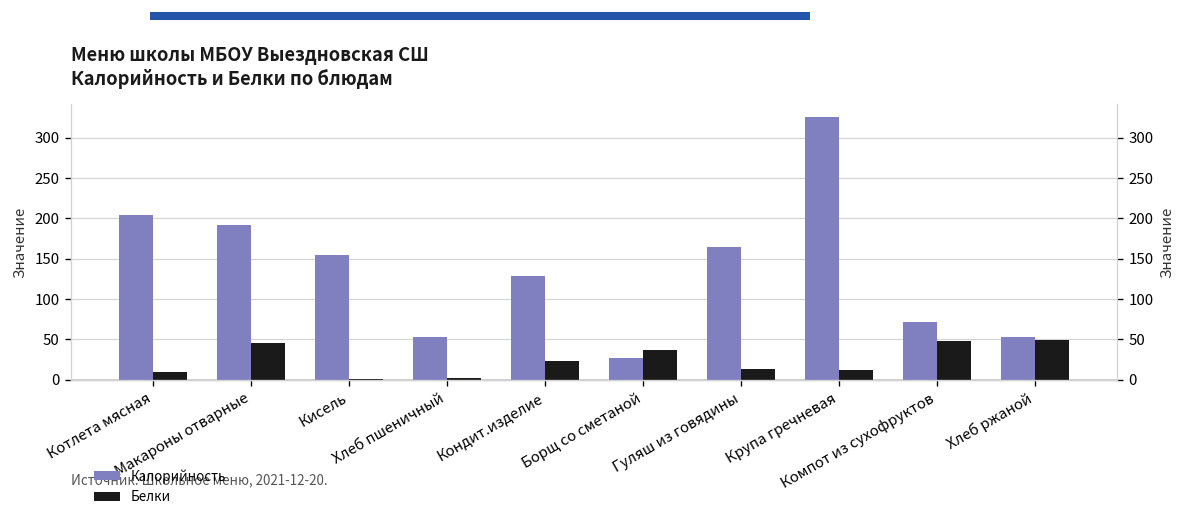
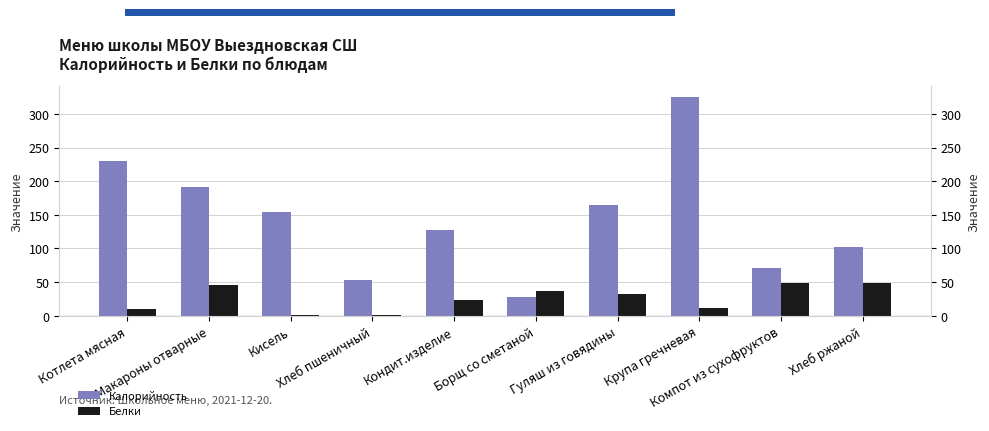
  {
    "Калорийность": {
-     "Котлета мясная": 200,
+     "Котлета мясная": 230,
      "Макароны отварные": 190,
      "Кисель": 150,
      "Хлеб пшеничный": 50,
      "Кондит.изделие": 130,
      "Борщ со сметаной": 30,
      "Гуляш из говядины": 160,
      "Крупа гречневая": 330,
      "Компот из сухофруктов": 70,
-     "Хлеб ржаной": 50
+     "Хлеб ржаной": 100
    },
    "Белки": {
      "Котлета мясная": 10,
      "Макароны отварные": 50,
      "Кондит.изделие": 20,
      "Борщ со сметаной": 40,
-     "Гуляш из говядины": 10,
+     "Гуляш из говядины": 30,
      "Крупа гречневая": 10,
      "Компот из сухофруктов": 50,
      "Хлеб ржаной": 50
    }
  }
